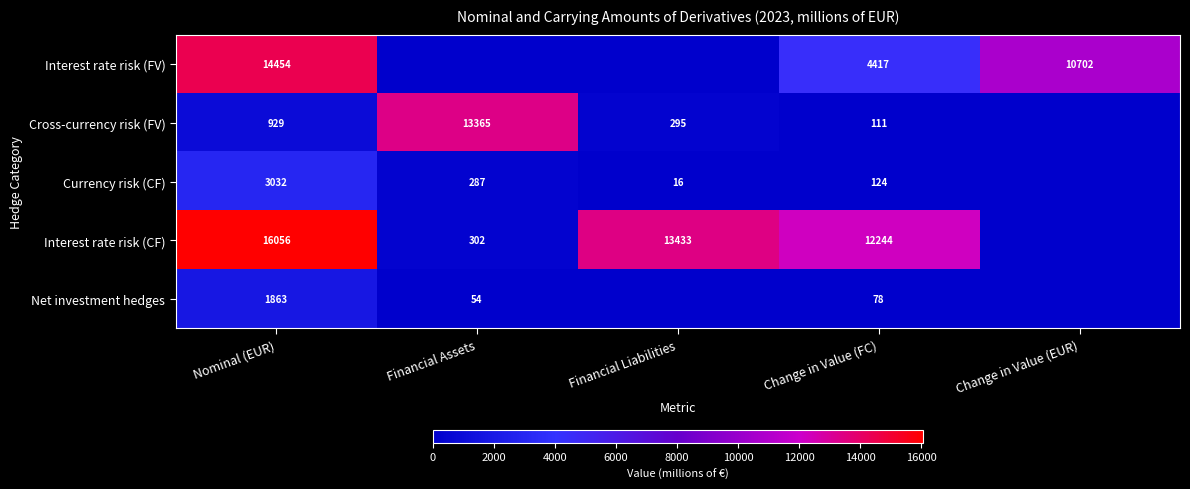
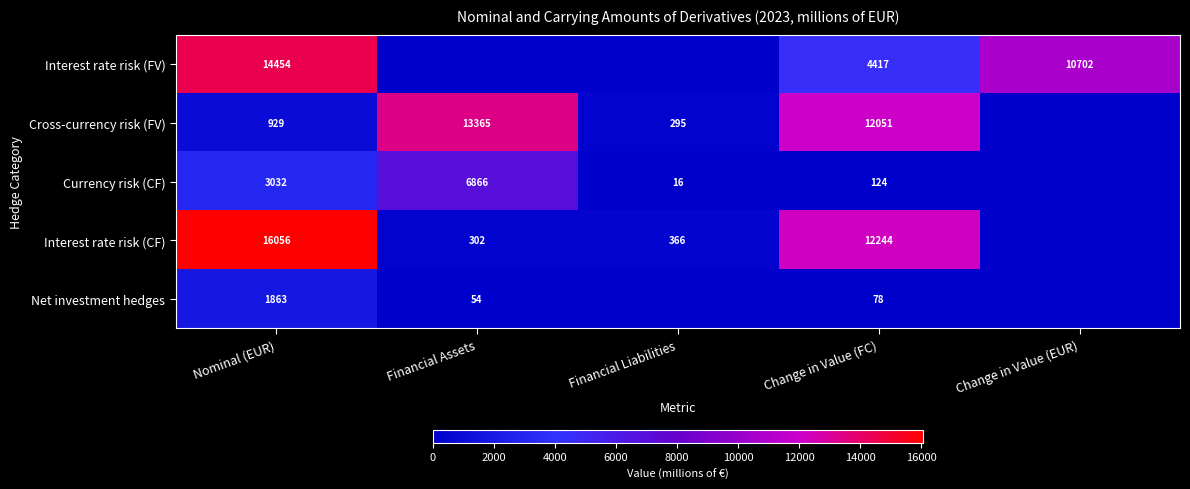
  {
    "Interest rate risk (FV)": {
      "Nominal (EUR)": 14454,
      "Change in Value (FC)": 4417,
      "Change in Value (EUR)": 10702
    },
    "Cross-currency risk (FV)": {
      "Nominal (EUR)": 929,
      "Financial Assets": 13365,
      "Financial Liabilities": 295,
-     "Change in Value (FC)": 111
+     "Change in Value (FC)": 12051
    },
    "Currency risk (CF)": {
      "Nominal (EUR)": 3032,
-     "Financial Assets": 287,
+     "Financial Assets": 6866,
      "Financial Liabilities": 16,
      "Change in Value (FC)": 124
    },
    "Interest rate risk (CF)": {
      "Nominal (EUR)": 16056,
      "Financial Assets": 302,
-     "Financial Liabilities": 13433,
+     "Financial Liabilities": 366,
      "Change in Value (FC)": 12244
    },
    "Net investment hedges": {
      "Nominal (EUR)": 1863,
      "Financial Assets": 54,
      "Change in Value (FC)": 78
    }
  }
